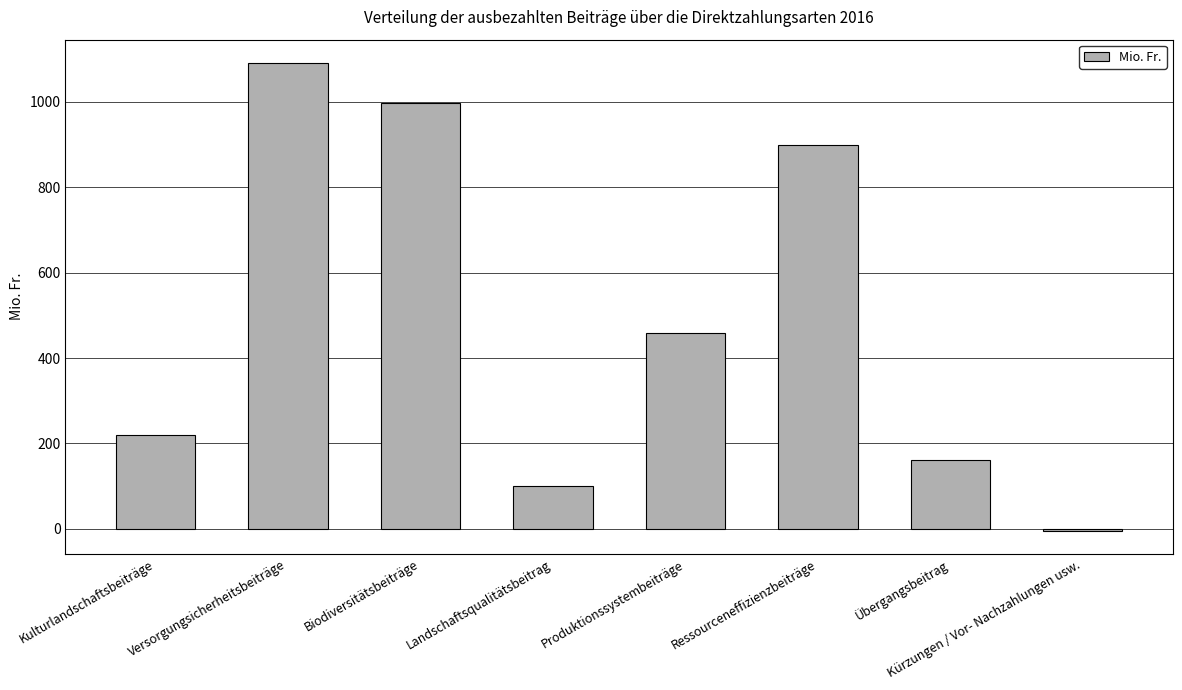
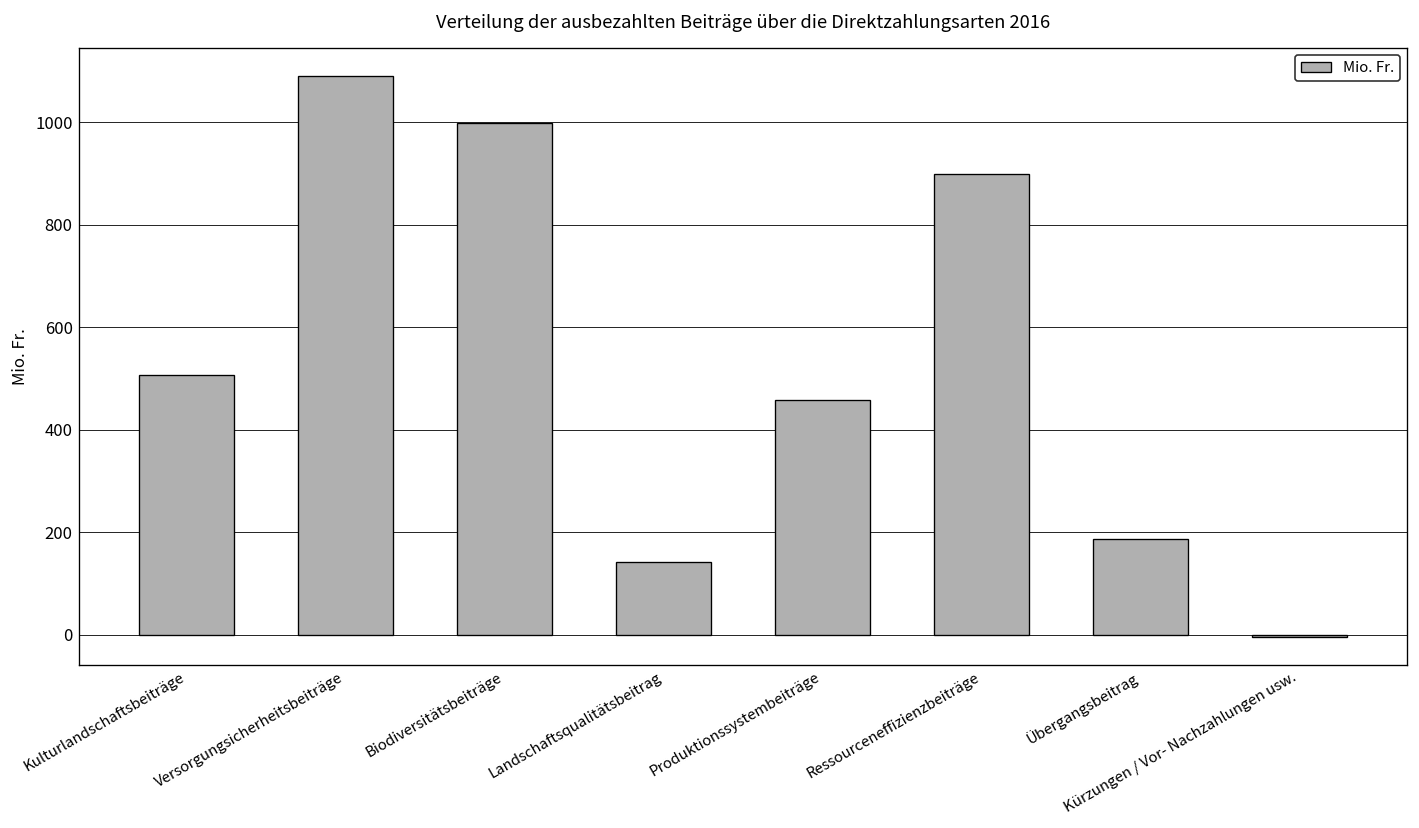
  {
-   "Kulturlandschaftsbeiträge": 220,
+   "Kulturlandschaftsbeiträge": 510,
    "Versorgungsicherheitsbeiträge": 1090,
    "Biodiversitätsbeiträge": 1000,
-   "Landschaftsqualitätsbeitrag": 100,
+   "Landschaftsqualitätsbeitrag": 140,
    "Produktionssystembeiträge": 460,
    "Ressourceneffizienzbeiträge": 900,
-   "Übergangsbeitrag": 160
+   "Übergangsbeitrag": 190
  }
